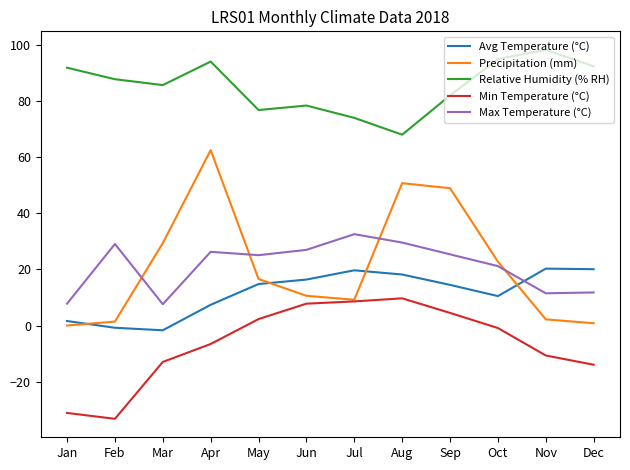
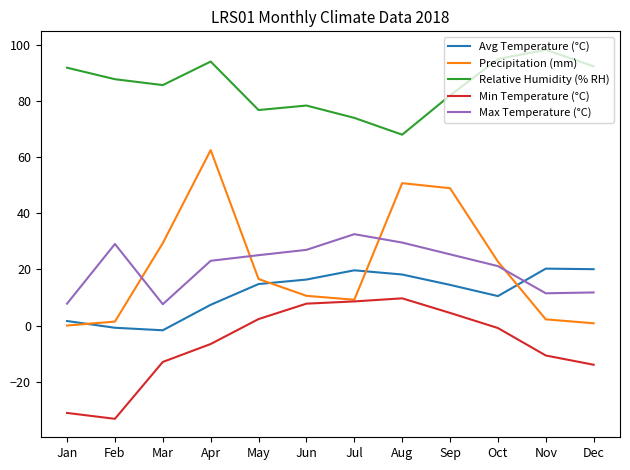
  {
    "Avg Temperature (°C)": {
      "Jan": 2,
      "Feb": -1,
      "Mar": -2,
      "Apr": 7,
      "May": 15,
      "Jun": 16,
      "Jul": 20,
      "Aug": 18,
      "Sep": 15,
      "Oct": 11,
      "Nov": 20,
      "Dec": 20
    },
    "Precipitation (mm)": {
      "Jan": 0,
      "Feb": 1,
      "Mar": 29,
      "Apr": 63,
      "May": 17,
      "Jun": 11,
      "Aug": 51,
      "Sep": 49,
      "Oct": 23,
      "Nov": 2,
      "Dec": 1
    },
    "Relative Humidity (% RH)": {
      "Jan": 92,
      "Feb": 88,
      "Mar": 86,
      "Apr": 94,
      "May": 77,
      "Jun": 79,
      "Jul": 74,
      "Aug": 68
    },
    "Min Temperature (°C)": {
      "Jan": -31,
      "Feb": -33,
      "Mar": -13,
      "Apr": -7,
      "May": 2,
      "Jun": 8,
      "Aug": 10,
      "Sep": 5,
      "Oct": -1,
      "Nov": -11,
      "Dec": -14
    },
    "Max Temperature (°C)": {
      "Jan": 8,
      "Feb": 29,
      "Mar": 8,
-     "Apr": 26,
+     "Apr": 23,
      "May": 25,
      "Jun": 27,
      "Jul": 33,
      "Aug": 30,
      "Sep": 25,
      "Oct": 21,
      "Nov": 12,
      "Dec": 12
    }
  }
